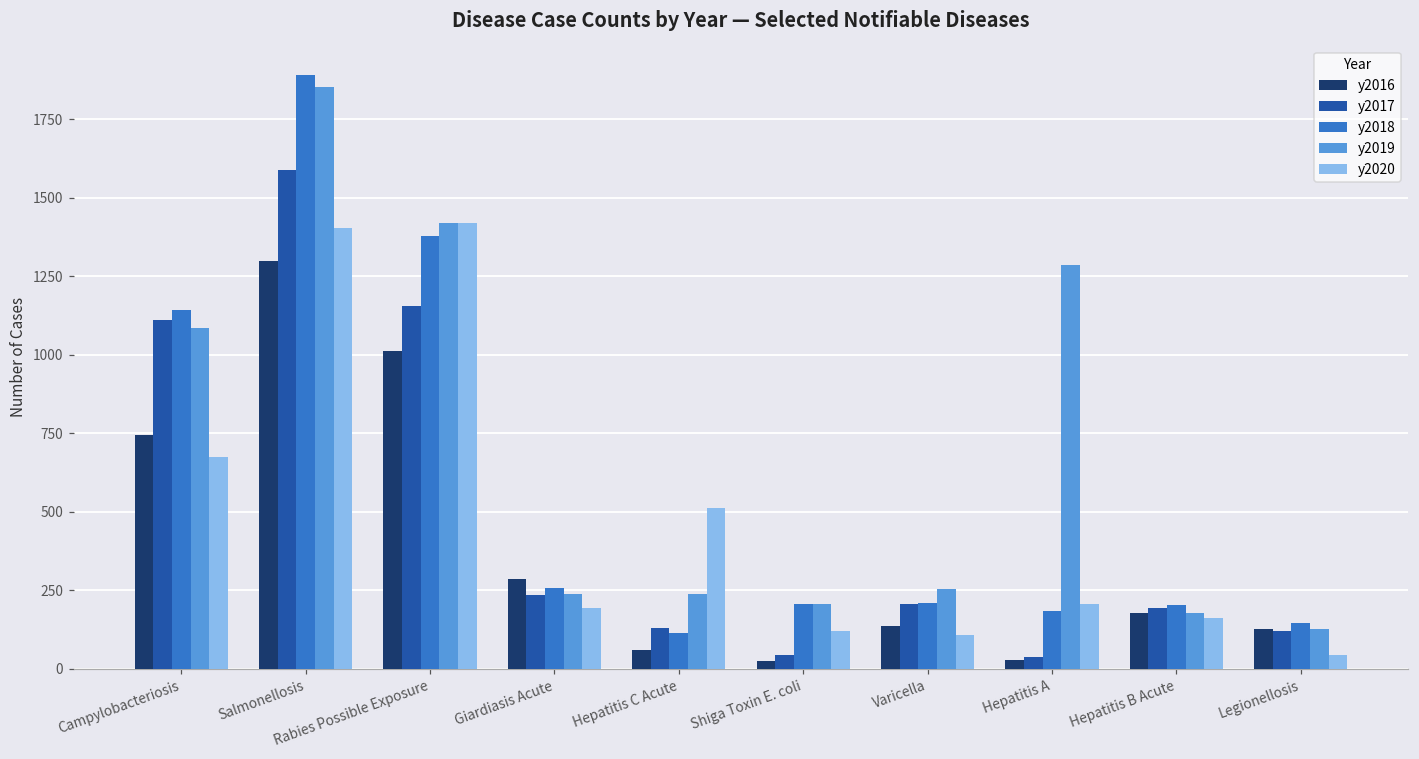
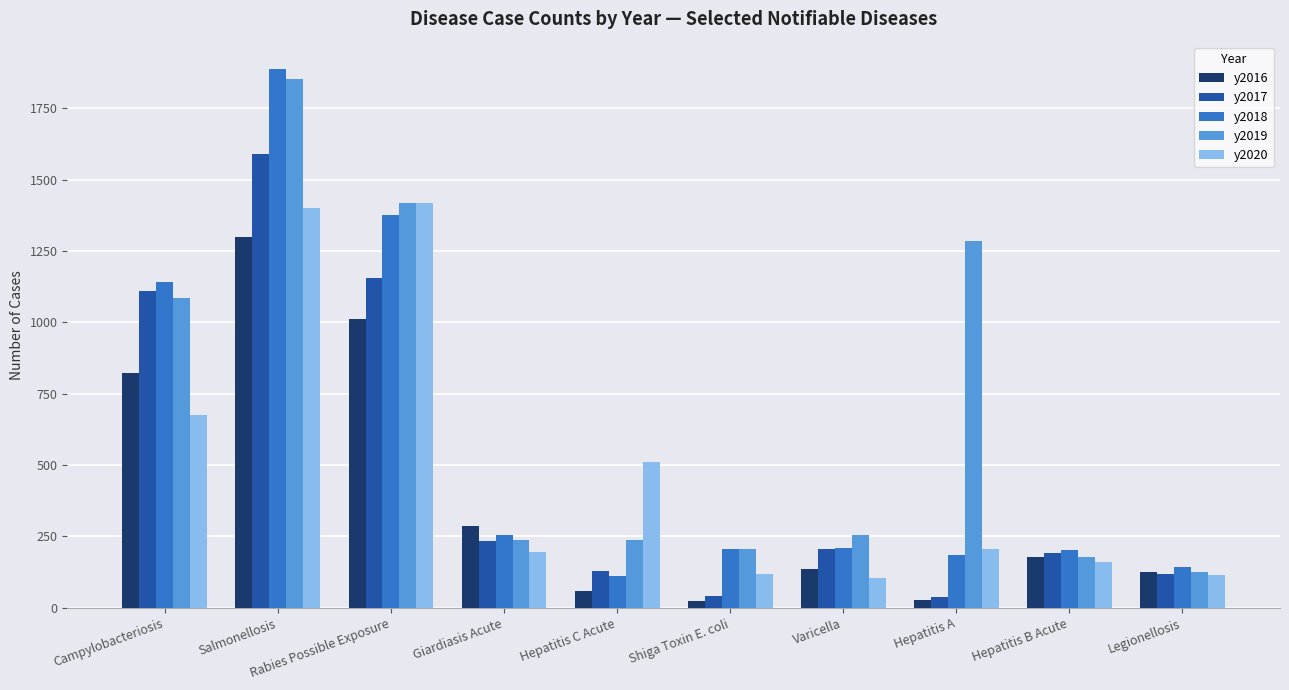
  {
    "y2016": {
-     "Campylobacteriosis": 740,
+     "Campylobacteriosis": 820,
      "Salmonellosis": 1300,
      "Rabies Possible Exposure": 1010,
      "Giardiasis Acute": 290,
      "Hepatitis C Acute": 60,
      "Shiga Toxin E. coli": 20,
      "Varicella": 140,
      "Hepatitis A": 30,
      "Hepatitis B Acute": 180,
      "Legionellosis": 130
    },
    "y2020": {
      "Campylobacteriosis": 670,
      "Salmonellosis": 1400,
      "Rabies Possible Exposure": 1420,
      "Giardiasis Acute": 190,
      "Hepatitis C Acute": 510,
      "Shiga Toxin E. coli": 120,
      "Varicella": 110,
      "Hepatitis A": 210,
      "Hepatitis B Acute": 160,
-     "Legionellosis": 40
+     "Legionellosis": 110
    }
  }
